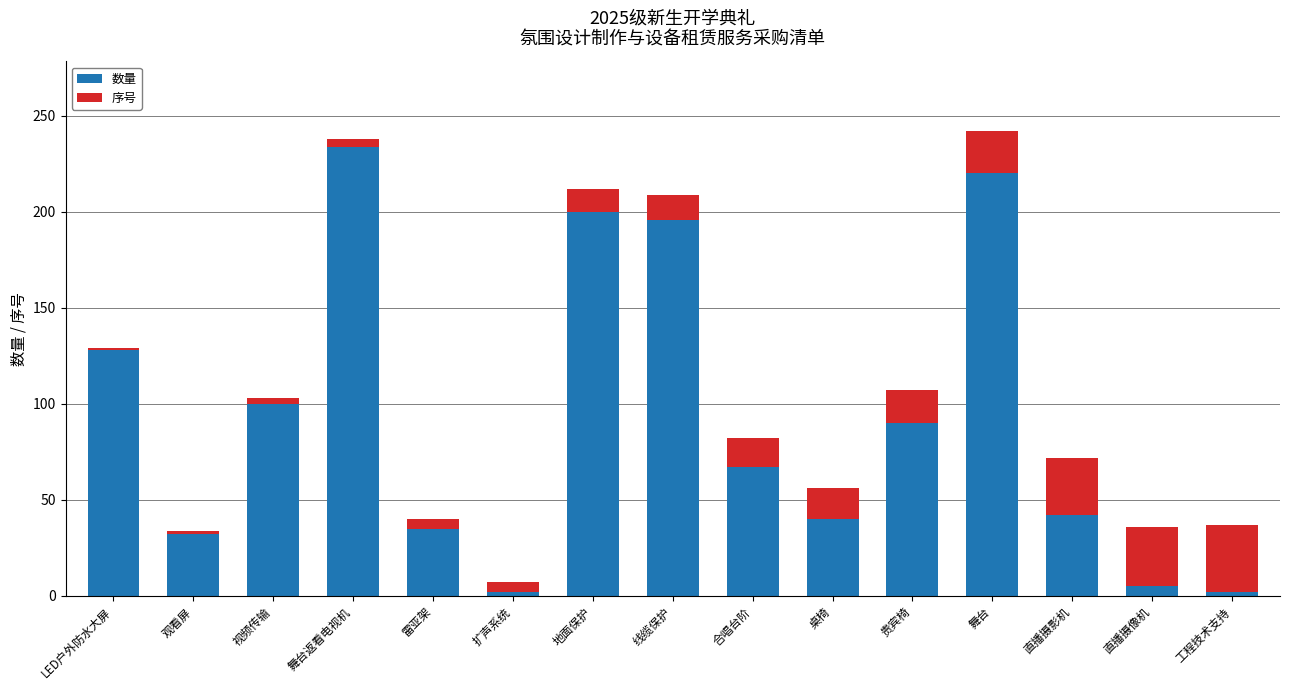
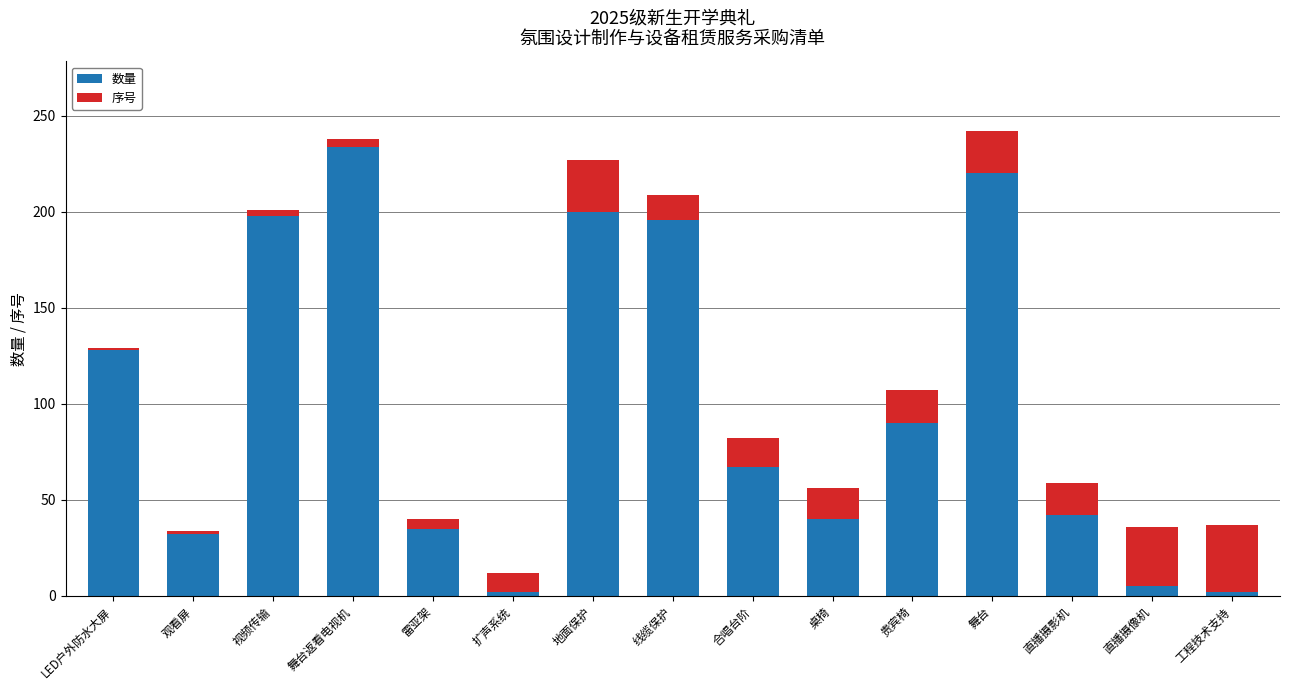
  {
    "数量": {
      "LED户外防水大屏": 128,
      "观看屏": 32,
-     "视频传输": 100,
+     "视频传输": 198,
      "舞台返看电视机": 234,
      "雷亚架": 35,
      "扩声系统": 2,
      "地面保护": 200,
      "线缆保护": 196,
      "合唱台阶": 67,
      "桌椅": 40,
      "贵宾椅": 90,
      "舞台": 220,
      "直播摄影机": 42,
      "直播摄像机": 5,
      "工程技术支持": 2
    },
    "序号": {
      "观看屏": 2,
      "视频传输": 3,
      "舞台返看电视机": 4,
      "雷亚架": 5,
-     "扩声系统": 5,
-     "地面保护": 12,
+     "扩声系统": 10,
+     "地面保护": 27,
      "线缆保护": 13,
      "合唱台阶": 15,
      "桌椅": 16,
      "贵宾椅": 17,
      "舞台": 22,
-     "直播摄影机": 30,
+     "直播摄影机": 17,
      "直播摄像机": 31,
      "工程技术支持": 35
    }
  }
